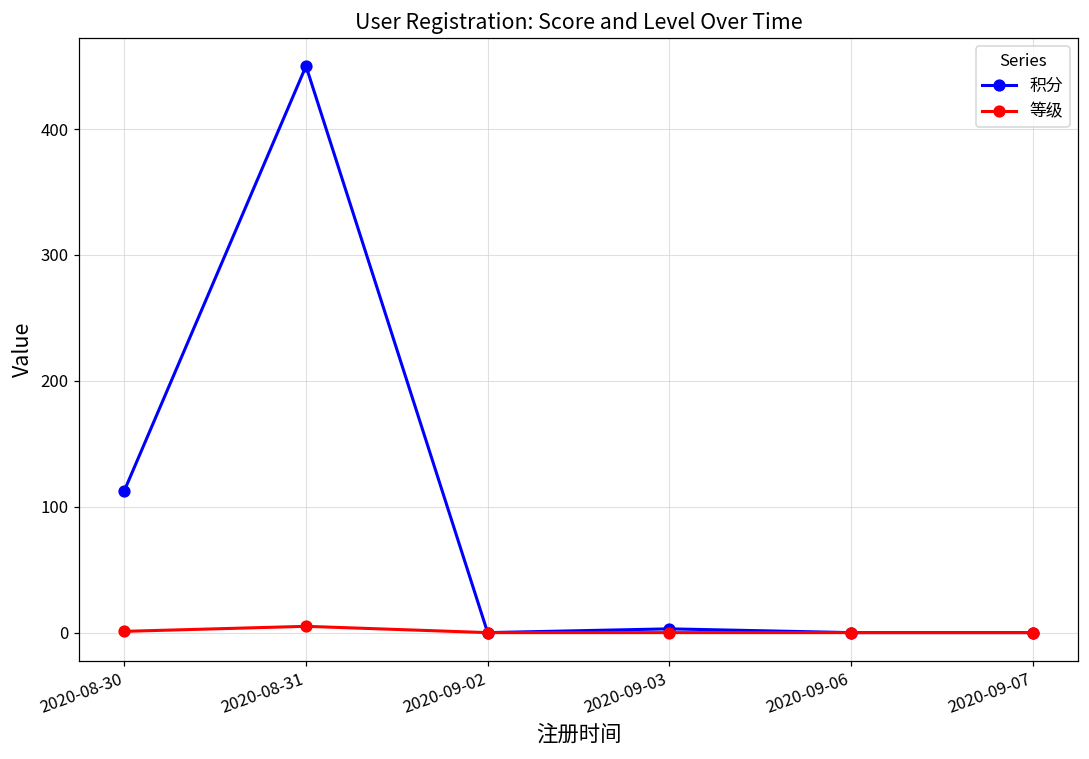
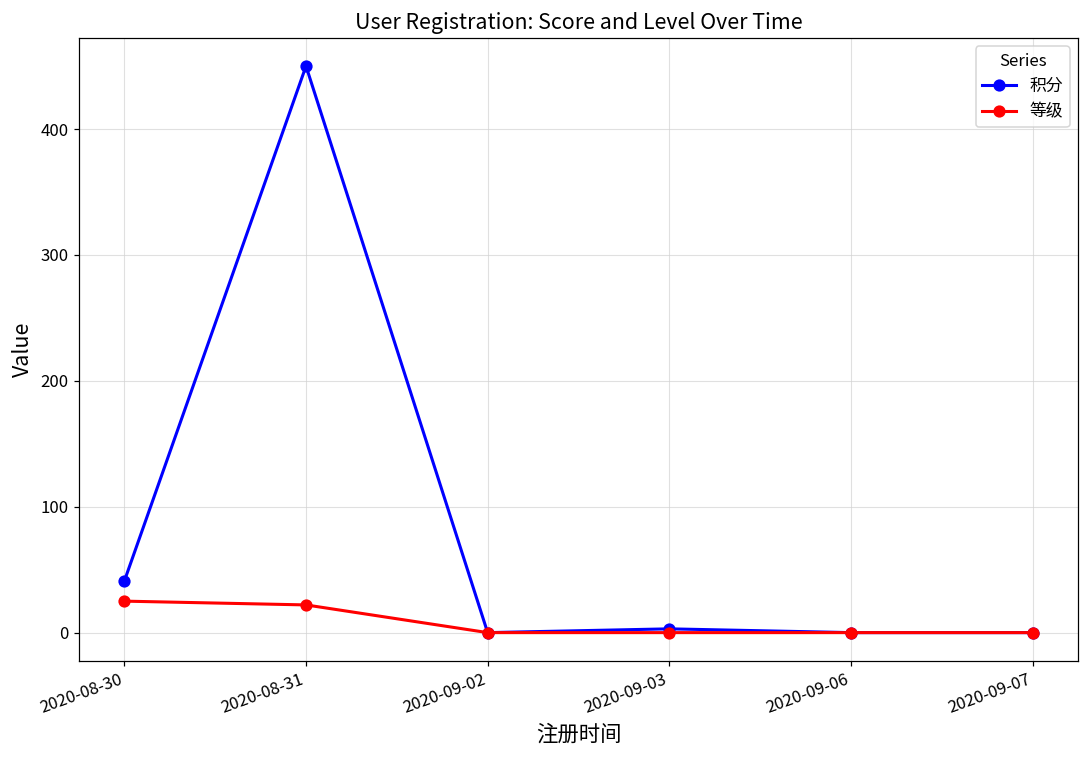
  {
    "积分": {
-     "2020-08-30": 113,
+     "2020-08-30": 41,
      "2020-08-31": 450,
      "2020-09-03": 3
    },
    "等级": {
-     "2020-08-30": 1,
-     "2020-08-31": 5,
+     "2020-08-30": 25,
+     "2020-08-31": 22,
      "2020-09-03": 0
    }
  }
